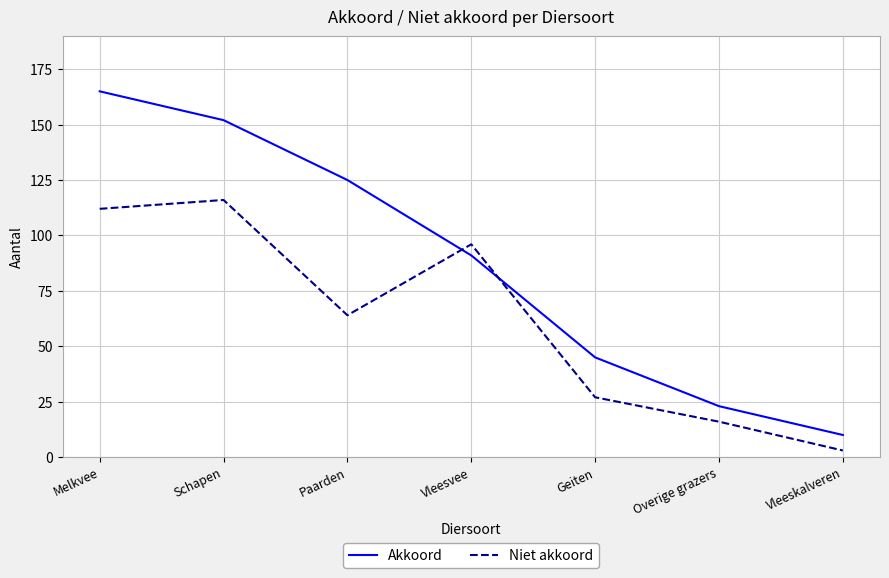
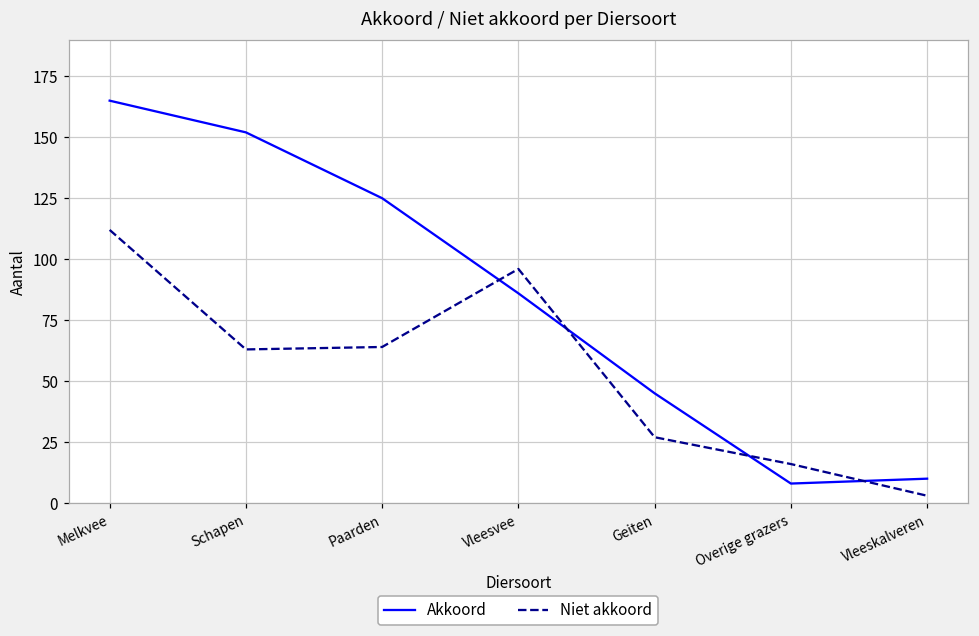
  {
    "Akkoord": {
      "Melkvee": 165,
      "Schapen": 152,
      "Paarden": 125,
-     "Vleesvee": 91,
+     "Vleesvee": 86,
      "Geiten": 45,
-     "Overige grazers": 23,
+     "Overige grazers": 8,
      "Vleeskalveren": 10
    },
    "Niet akkoord": {
      "Melkvee": 112,
-     "Schapen": 116,
+     "Schapen": 63,
      "Paarden": 64,
      "Vleesvee": 96,
      "Geiten": 27,
      "Overige grazers": 16,
      "Vleeskalveren": 3
    }
  }
